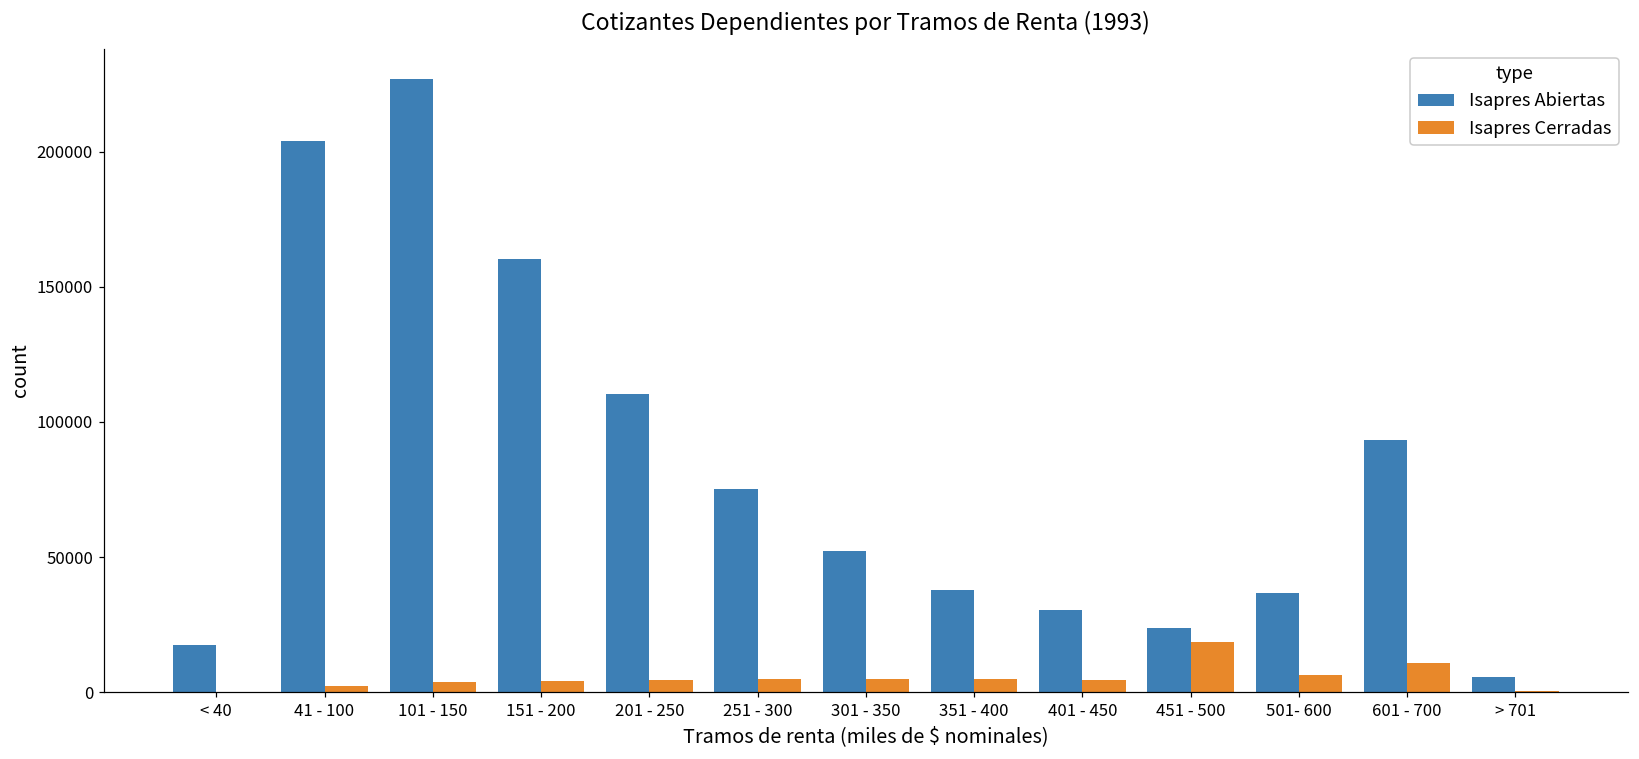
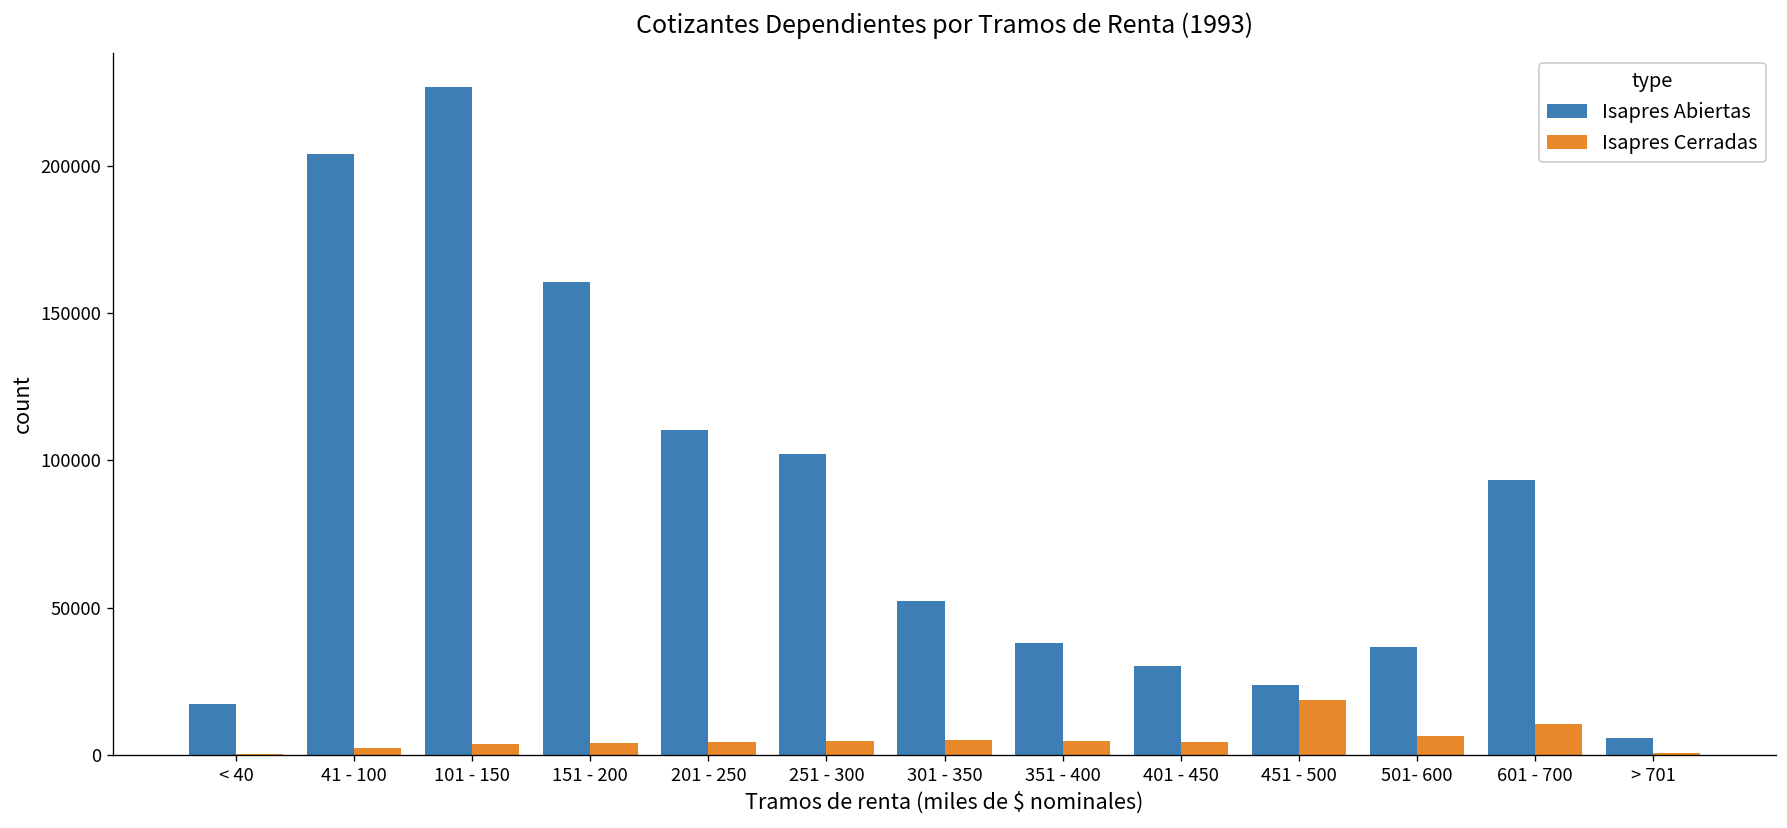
  {
    "Isapres Abiertas": {
      "< 40": 17000,
      "41 - 100": 204000,
      "101 - 150": 227000,
      "151 - 200": 160000,
      "201 - 250": 110000,
-     "251 - 300": 75000,
+     "251 - 300": 102000,
      "301 - 350": 52000,
      "351 - 400": 38000,
      "401 - 450": 30000,
      "451 - 500": 24000,
      "501- 600": 37000,
      "601 - 700": 93000,
      "> 701": 6000
    },
    "Isapres Cerradas": {
      "41 - 100": 2000,
      "101 - 150": 4000,
      "151 - 200": 4000,
      "201 - 250": 4000,
      "251 - 300": 5000,
      "301 - 350": 5000,
      "351 - 400": 5000,
      "401 - 450": 4000,
      "451 - 500": 19000,
      "501- 600": 6000,
      "601 - 700": 11000
    }
  }
